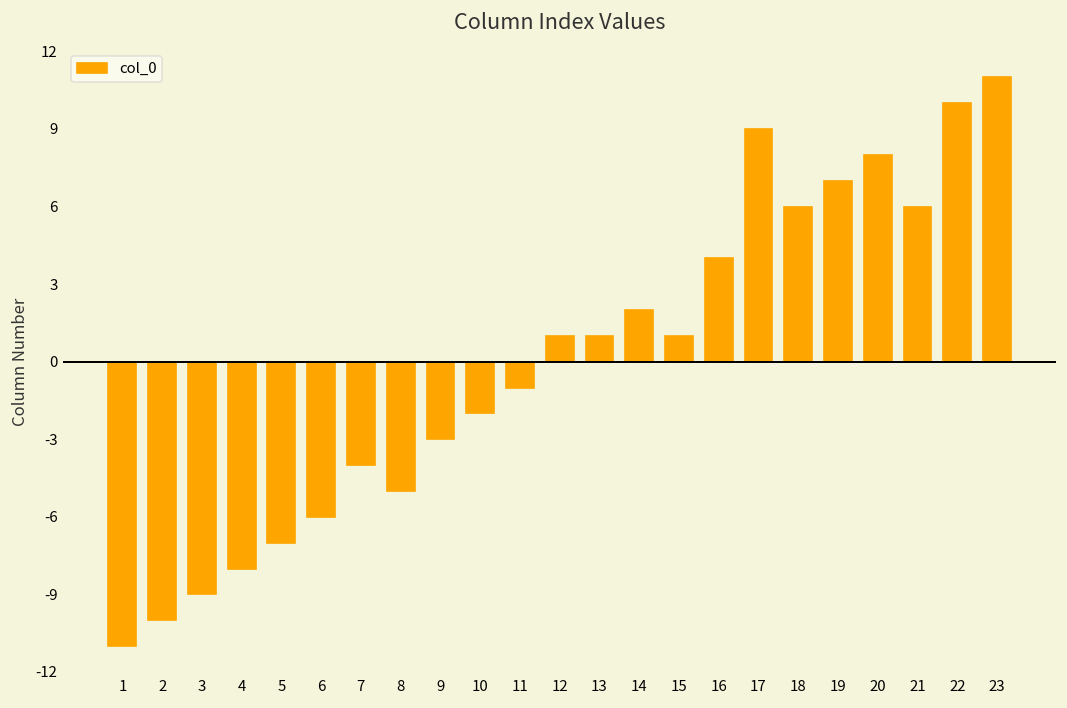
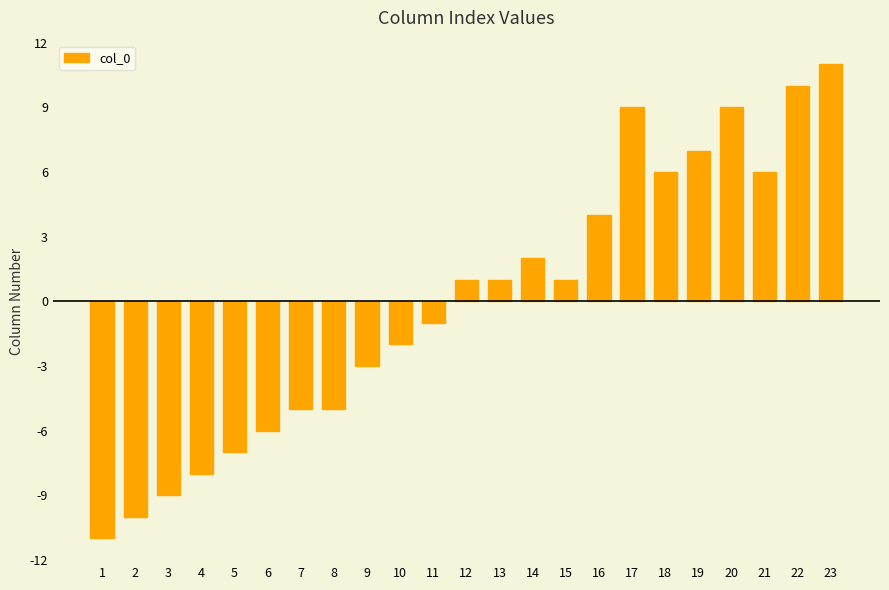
  {
    "1": -11.0,
    "2": -10.0,
    "3": -9.0,
    "4": -8.0,
    "5": -7.0,
    "6": -6.0,
-   "7": -4.0,
+   "7": -5.0,
    "8": -5.0,
    "9": -3.0,
    "10": -2.0,
    "11": -1.0,
    "12": 1.0,
    "13": 1.0,
    "14": 2.0,
    "15": 1.0,
    "16": 4.0,
    "17": 9.0,
    "18": 6.0,
    "19": 7.0,
-   "20": 8.0,
+   "20": 9.0,
    "21": 6.0,
    "22": 10.0,
    "23": 11.0
  }
